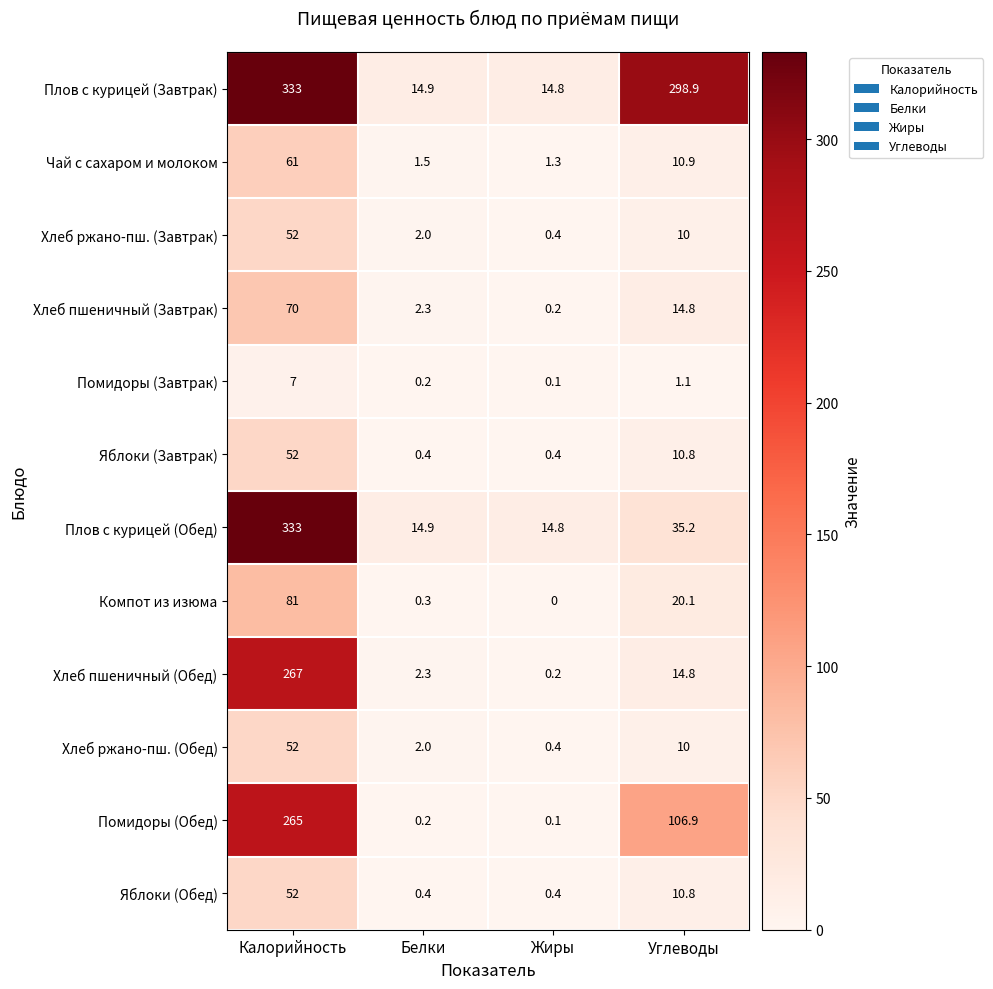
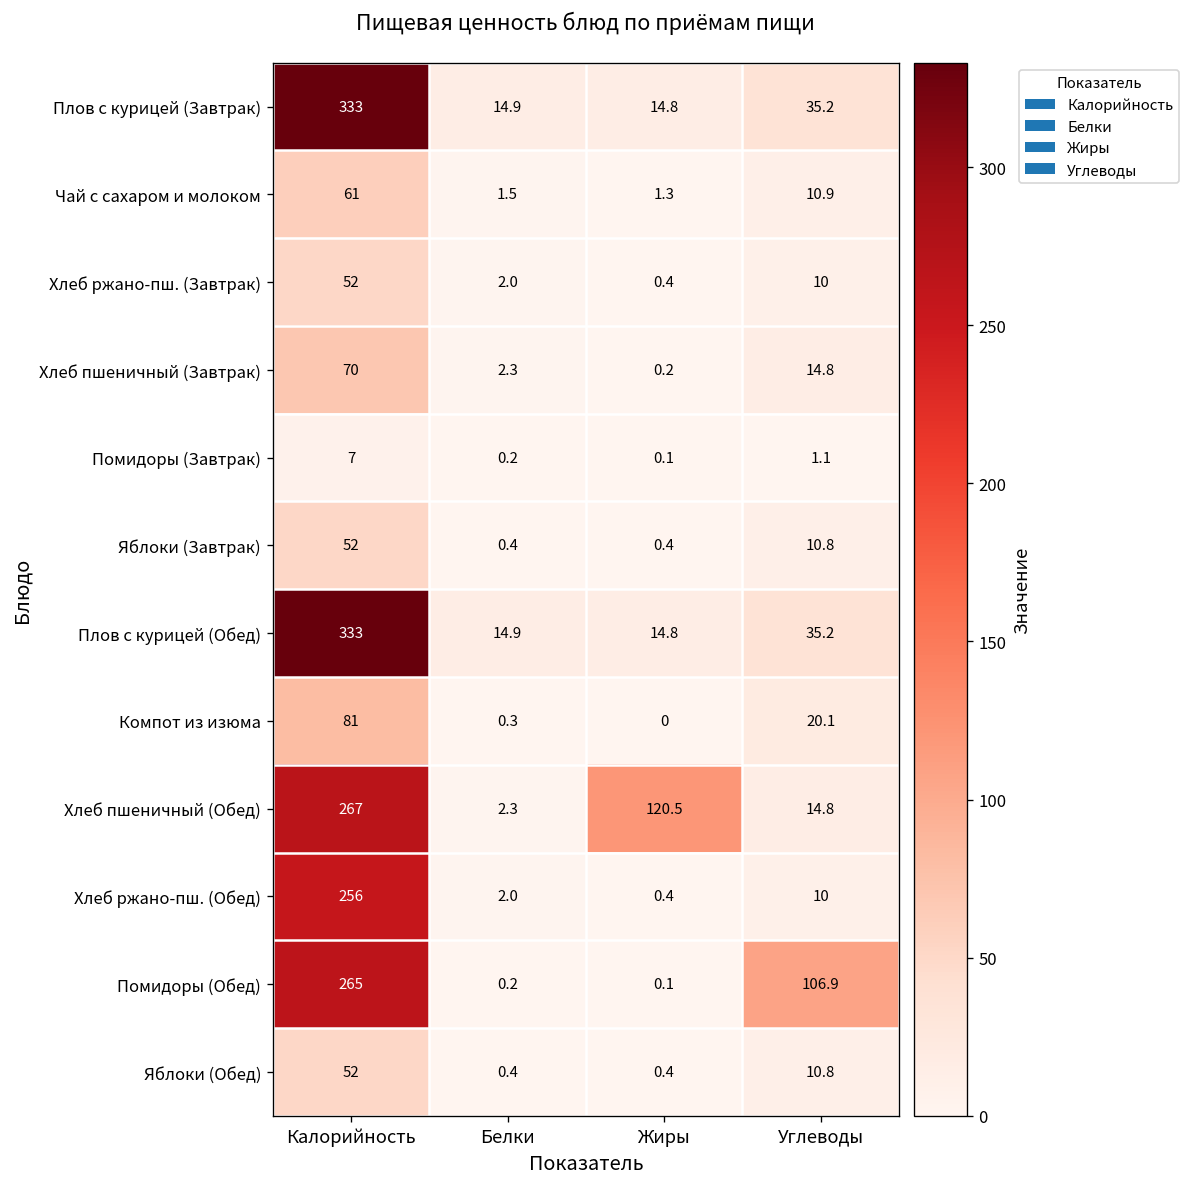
  {
    "Плов с курицей (Завтрак)": {
      "Калорийность": 333,
      "Белки": 14.9,
      "Жиры": 14.8,
-     "Углеводы": 298.9
+     "Углеводы": 35.2
    },
    "Чай с сахаром и молоком": {
      "Калорийность": 61,
      "Белки": 1.5,
      "Жиры": 1.3,
      "Углеводы": 10.9
    },
    "Хлеб ржано-пш. (Завтрак)": {
      "Калорийность": 52,
      "Белки": 2.0,
      "Жиры": 0.4,
      "Углеводы": 10
    },
    "Хлеб пшеничный (Завтрак)": {
      "Калорийность": 70,
      "Белки": 2.3,
      "Жиры": 0.2,
      "Углеводы": 14.8
    },
    "Помидоры (Завтрак)": {
      "Калорийность": 7,
      "Белки": 0.2,
      "Жиры": 0.1,
      "Углеводы": 1.1
    },
    "Яблоки (Завтрак)": {
      "Калорийность": 52,
      "Белки": 0.4,
      "Жиры": 0.4,
      "Углеводы": 10.8
    },
    "Плов с курицей (Обед)": {
      "Калорийность": 333,
      "Белки": 14.9,
      "Жиры": 14.8,
      "Углеводы": 35.2
    },
    "Компот из изюма": {
      "Калорийность": 81,
      "Белки": 0.3,
      "Жиры": 0,
      "Углеводы": 20.1
    },
    "Хлеб пшеничный (Обед)": {
      "Калорийность": 267,
      "Белки": 2.3,
-     "Жиры": 0.2,
+     "Жиры": 120.5,
      "Углеводы": 14.8
    },
    "Хлеб ржано-пш. (Обед)": {
-     "Калорийность": 52,
+     "Калорийность": 256,
      "Белки": 2.0,
      "Жиры": 0.4,
      "Углеводы": 10
    },
    "Помидоры (Обед)": {
      "Калорийность": 265,
      "Белки": 0.2,
      "Жиры": 0.1,
      "Углеводы": 106.9
    },
    "Яблоки (Обед)": {
      "Калорийность": 52,
      "Белки": 0.4,
      "Жиры": 0.4,
      "Углеводы": 10.8
    }
  }
